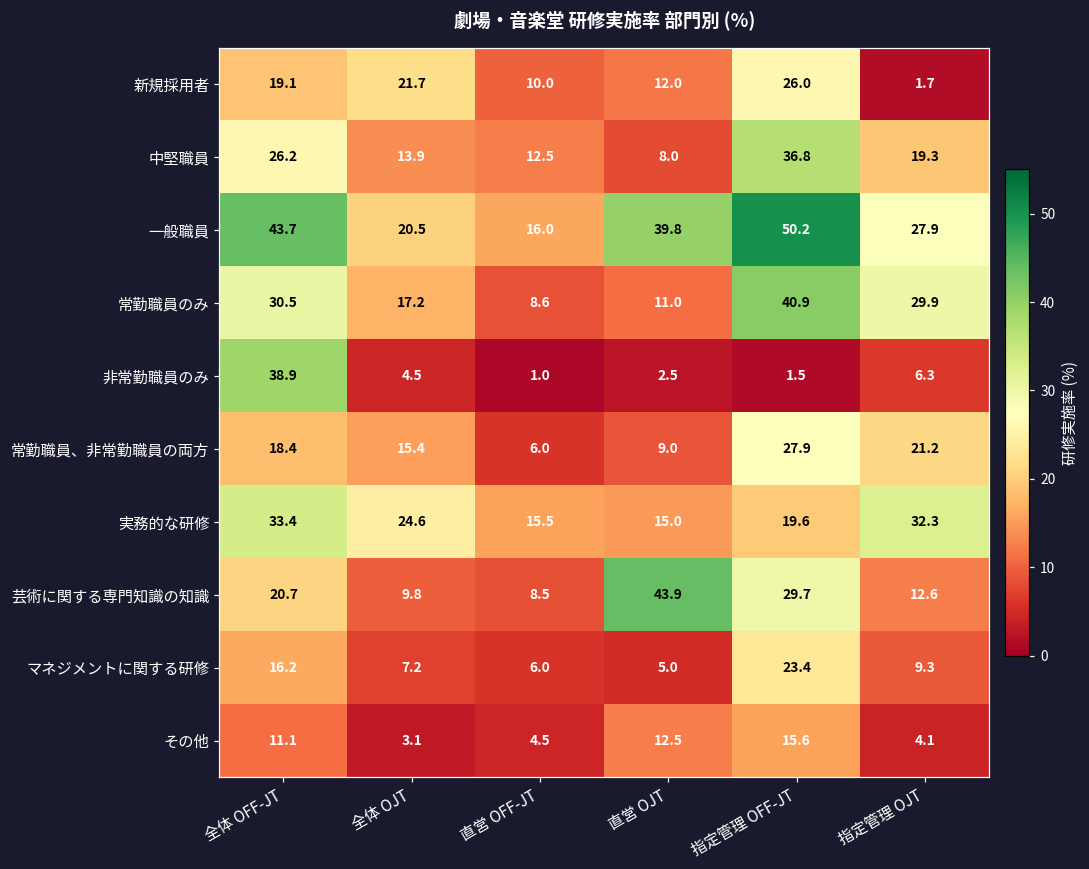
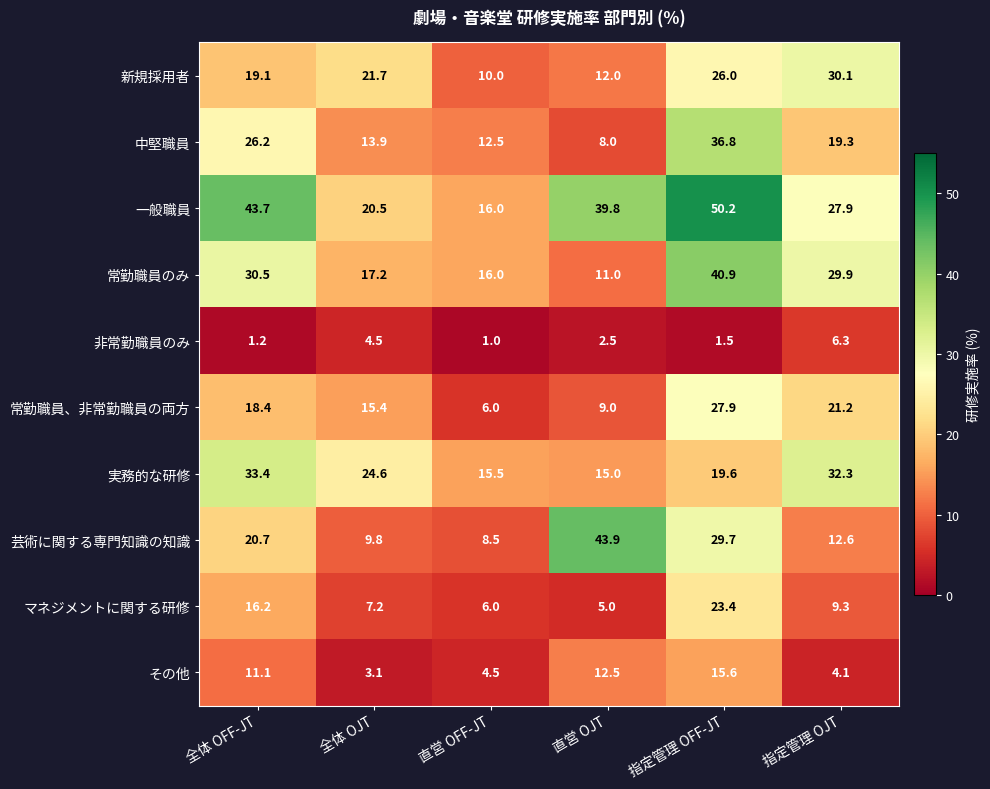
  {
    "新規採用者": {
      "全体 OFF-JT": 19.1,
      "全体 OJT": 21.7,
      "直営 OFF-JT": 10.0,
      "直営 OJT": 12.0,
      "指定管理 OFF-JT": 26.0,
-     "指定管理 OJT": 1.7
+     "指定管理 OJT": 30.1
    },
    "中堅職員": {
      "全体 OFF-JT": 26.2,
      "全体 OJT": 13.9,
      "直営 OFF-JT": 12.5,
      "直営 OJT": 8.0,
      "指定管理 OFF-JT": 36.8,
      "指定管理 OJT": 19.3
    },
    "一般職員": {
      "全体 OFF-JT": 43.7,
      "全体 OJT": 20.5,
      "直営 OFF-JT": 16.0,
      "直営 OJT": 39.8,
      "指定管理 OFF-JT": 50.2,
      "指定管理 OJT": 27.9
    },
    "常勤職員のみ": {
      "全体 OFF-JT": 30.5,
      "全体 OJT": 17.2,
-     "直営 OFF-JT": 8.6,
+     "直営 OFF-JT": 16.0,
      "直営 OJT": 11.0,
      "指定管理 OFF-JT": 40.9,
      "指定管理 OJT": 29.9
    },
    "非常勤職員のみ": {
-     "全体 OFF-JT": 38.9,
+     "全体 OFF-JT": 1.2,
      "全体 OJT": 4.5,
      "直営 OFF-JT": 1.0,
      "直営 OJT": 2.5,
      "指定管理 OFF-JT": 1.5,
      "指定管理 OJT": 6.3
    },
    "常勤職員、非常勤職員の両方": {
      "全体 OFF-JT": 18.4,
      "全体 OJT": 15.4,
      "直営 OFF-JT": 6.0,
      "直営 OJT": 9.0,
      "指定管理 OFF-JT": 27.9,
      "指定管理 OJT": 21.2
    },
    "実務的な研修": {
      "全体 OFF-JT": 33.4,
      "全体 OJT": 24.6,
      "直営 OFF-JT": 15.5,
      "直営 OJT": 15.0,
      "指定管理 OFF-JT": 19.6,
      "指定管理 OJT": 32.3
    },
    "芸術に関する専門知識の知識": {
      "全体 OFF-JT": 20.7,
      "全体 OJT": 9.8,
      "直営 OFF-JT": 8.5,
      "直営 OJT": 43.9,
      "指定管理 OFF-JT": 29.7,
      "指定管理 OJT": 12.6
    },
    "マネジメントに関する研修": {
      "全体 OFF-JT": 16.2,
      "全体 OJT": 7.2,
      "直営 OFF-JT": 6.0,
      "直営 OJT": 5.0,
      "指定管理 OFF-JT": 23.4,
      "指定管理 OJT": 9.3
    },
    "その他": {
      "全体 OFF-JT": 11.1,
      "全体 OJT": 3.1,
      "直営 OFF-JT": 4.5,
      "直営 OJT": 12.5,
      "指定管理 OFF-JT": 15.6,
      "指定管理 OJT": 4.1
    }
  }
